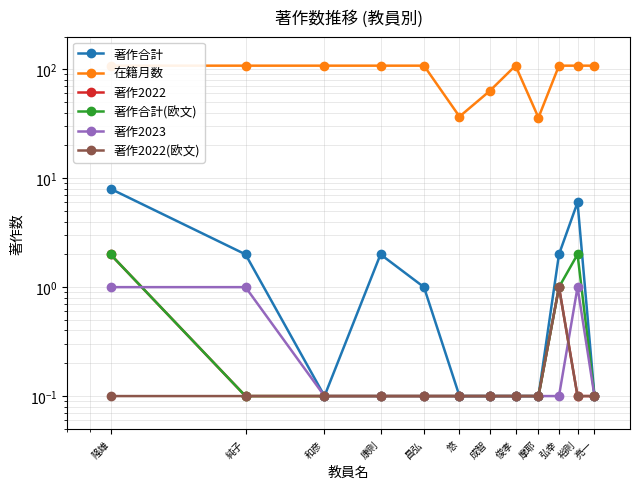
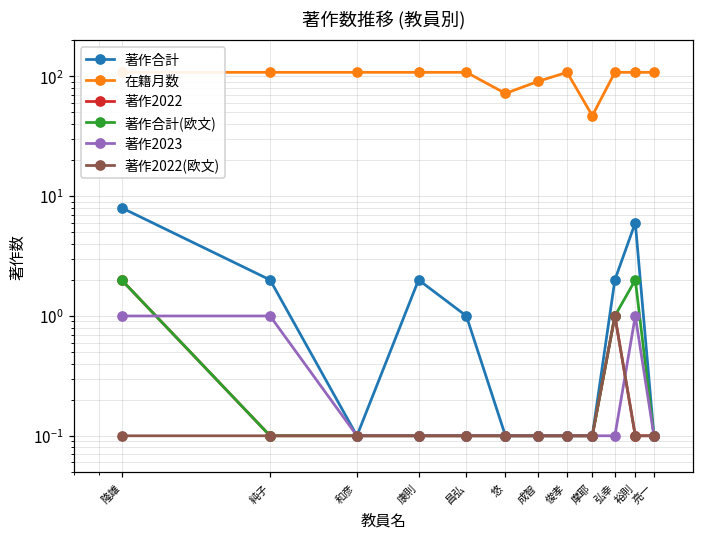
  {
    "著作合計": {
      "隆雄": 8,
      "純子": 2,
      "康則": 2,
      "昌弘": 1,
      "弘幸": 2,
      "裕則": 6
    },
    "在籍月数": {
      "純子": 110,
      "和彦": 110,
      "康則": 110,
      "昌弘": 110,
-     "悠": 37,
-     "成智": 60,
+     "悠": 70,
+     "成智": 90,
      "俊孝": 110,
-     "摩耶": 36,
+     "摩耶": 47,
      "弘幸": 110,
      "裕則": 110,
      "亮一": 110
    },
    "著作合計(欧文)": {
      "裕則": 2
    },
    "著作2023": {
      "隆雄": 1,
      "純子": 1,
      "弘幸": 0.10,
      "裕則": 1
    },
    "著作2022(欧文)": {
      "隆雄": 0.10
    }
  }
